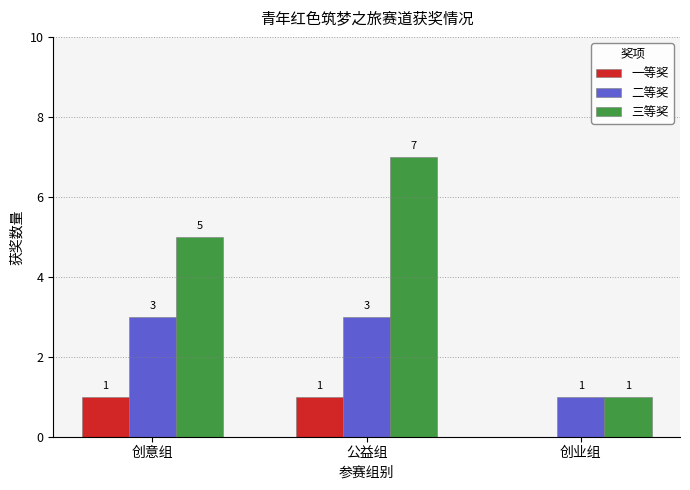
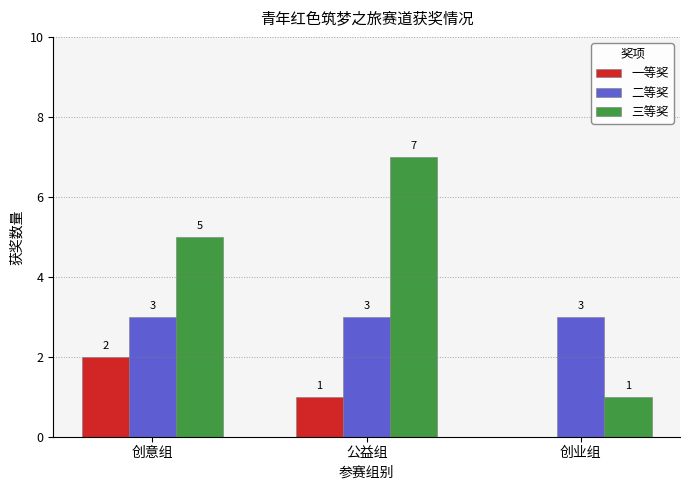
  {
    "一等奖": {
-     "创意组": 1,
+     "创意组": 2,
      "公益组": 1
    },
    "二等奖": {
      "创意组": 3,
      "公益组": 3,
-     "创业组": 1
+     "创业组": 3
    },
    "三等奖": {
      "创意组": 5,
      "公益组": 7,
      "创业组": 1
    }
  }
